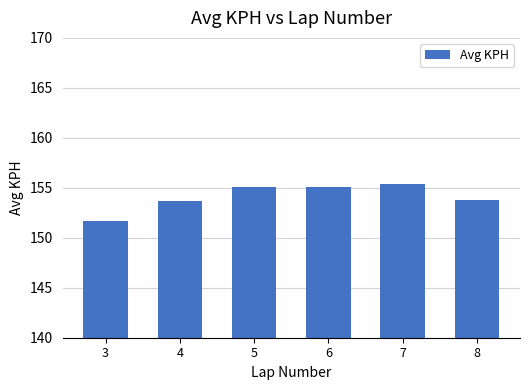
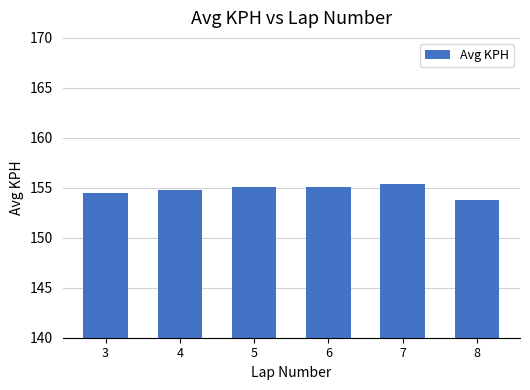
  {
-   "3": 152,
-   "4": 154,
+   "3": 155,
+   "4": 155,
    "5": 155,
    "6": 155,
    "7": 155,
    "8": 154
  }
